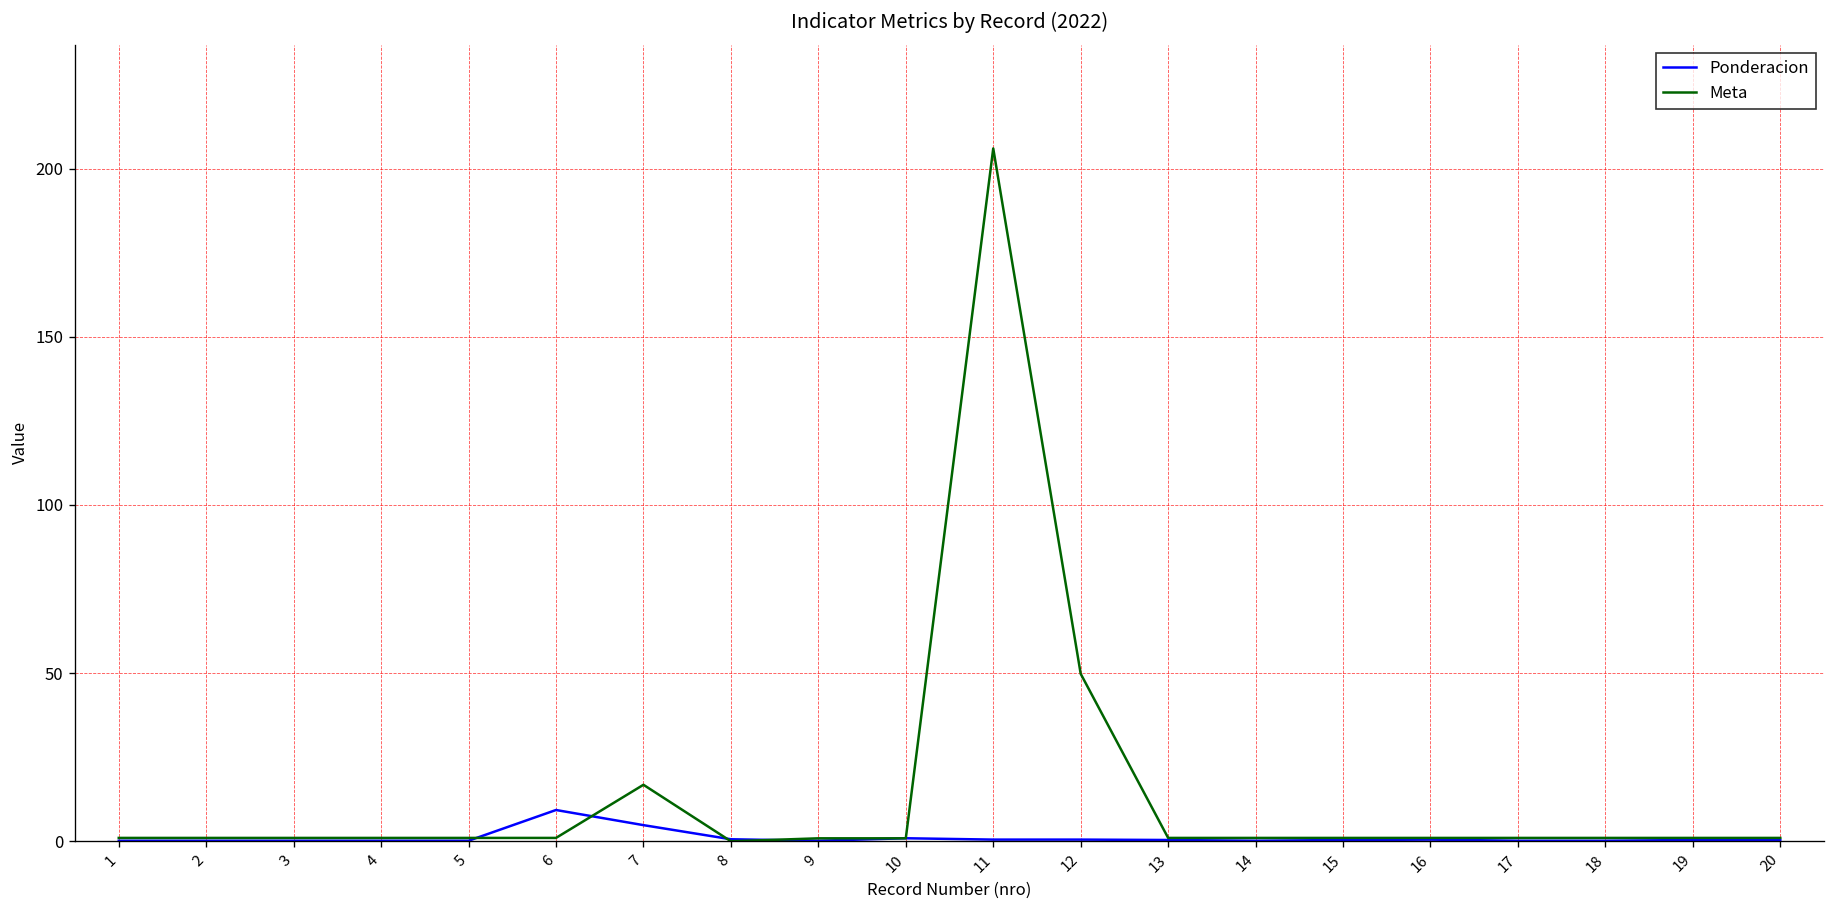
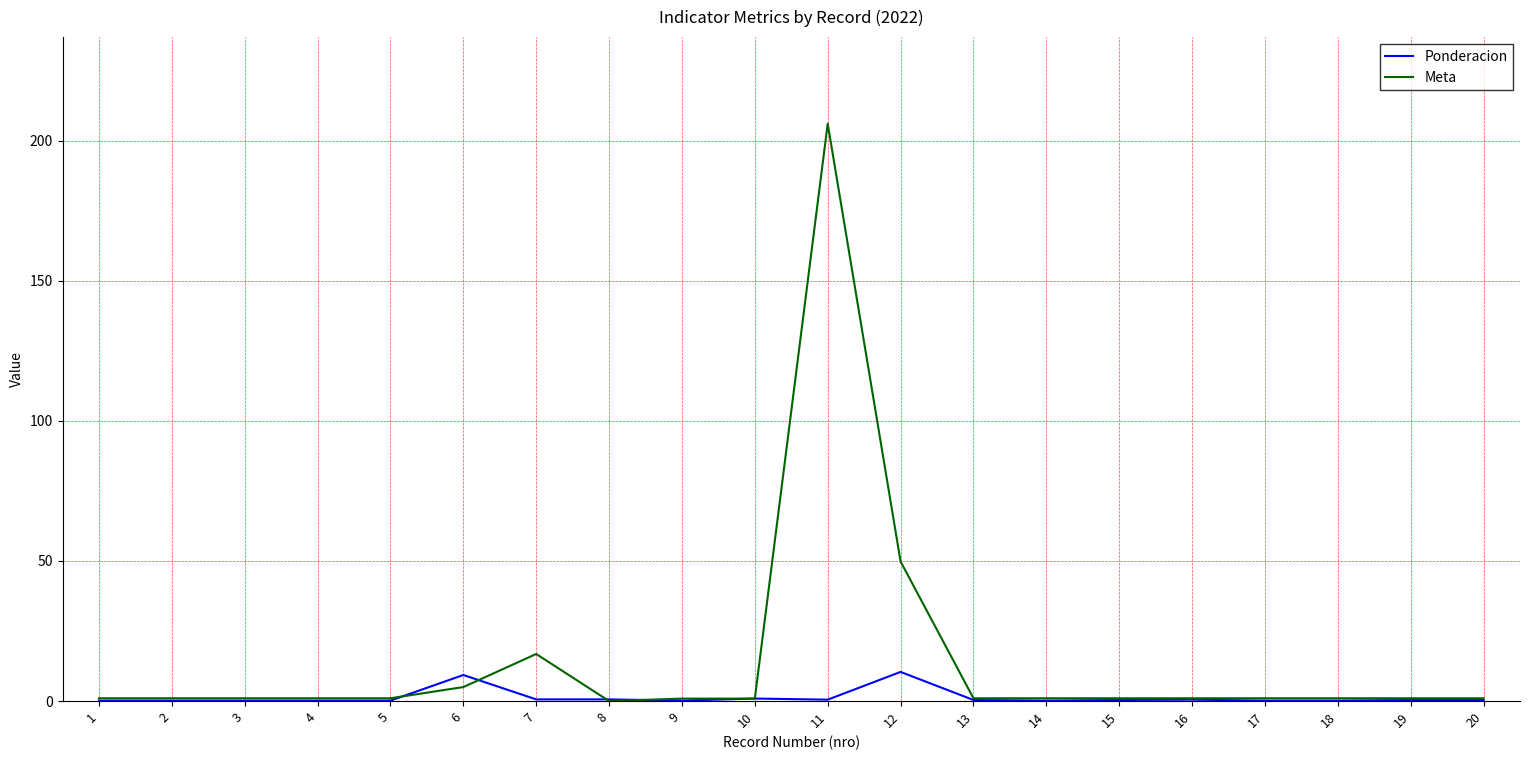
  {
    "Ponderacion": {
      "6": 9,
-     "7": 5,
+     "7": 1,
      "11": 1,
-     "12": 1
+     "12": 10
    },
    "Meta": {
-     "6": 1,
+     "6": 5,
      "7": 17,
      "11": 206,
      "12": 50
    }
  }
